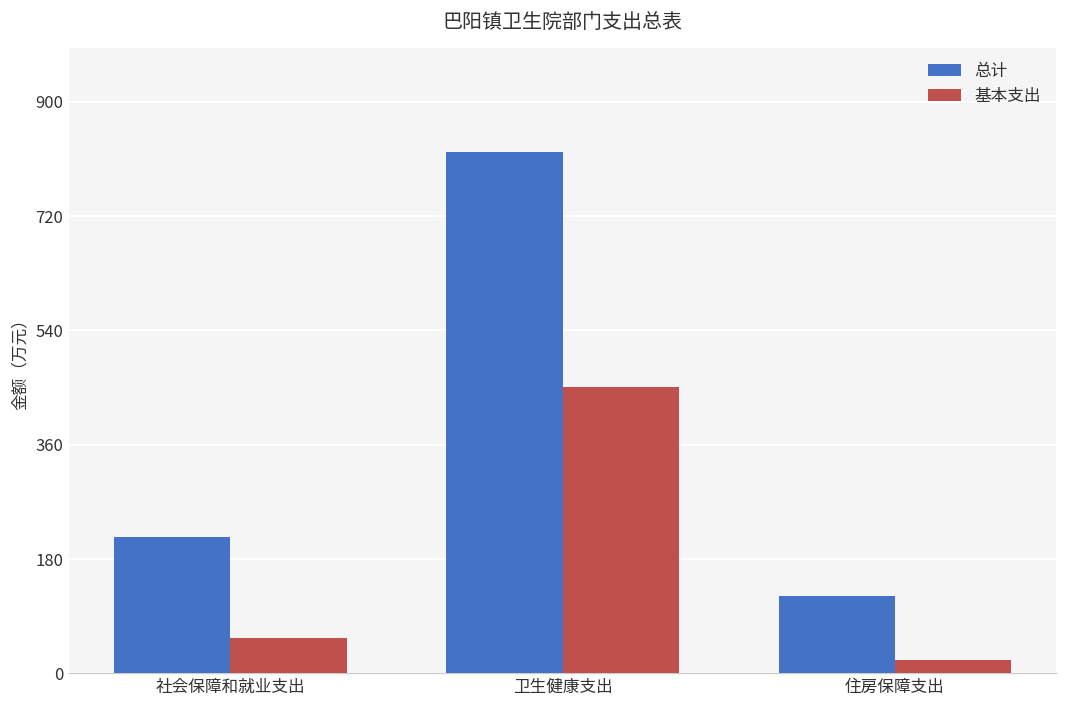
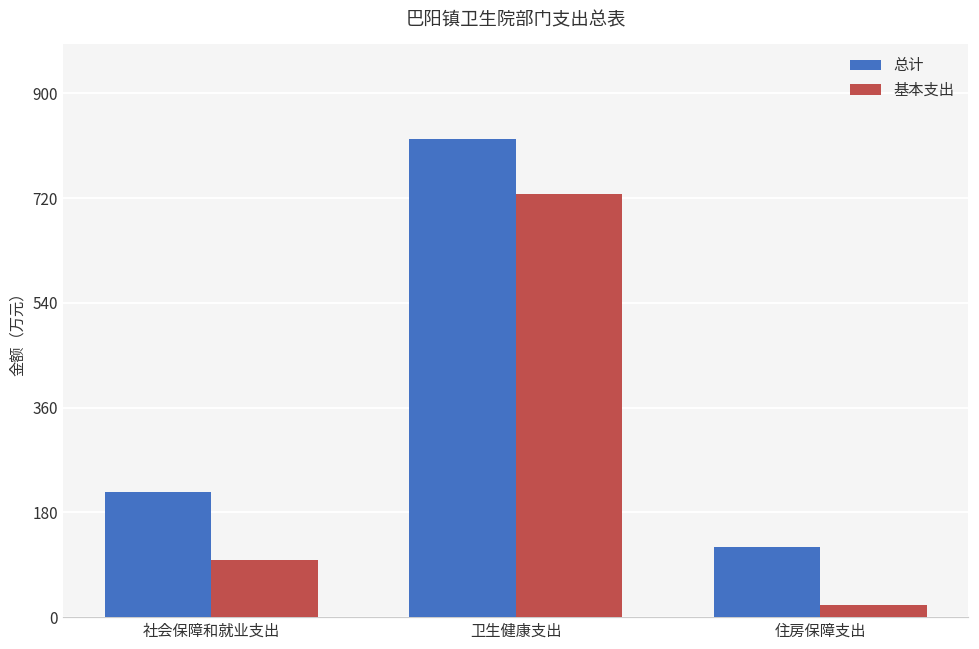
  {
    "总计": {
      "社会保障和就业支出": 210,
      "卫生健康支出": 820,
      "住房保障支出": 120
    },
    "基本支出": {
-     "社会保障和就业支出": 60,
-     "卫生健康支出": 450,
+     "社会保障和就业支出": 100,
+     "卫生健康支出": 730,
      "住房保障支出": 20
    }
  }
